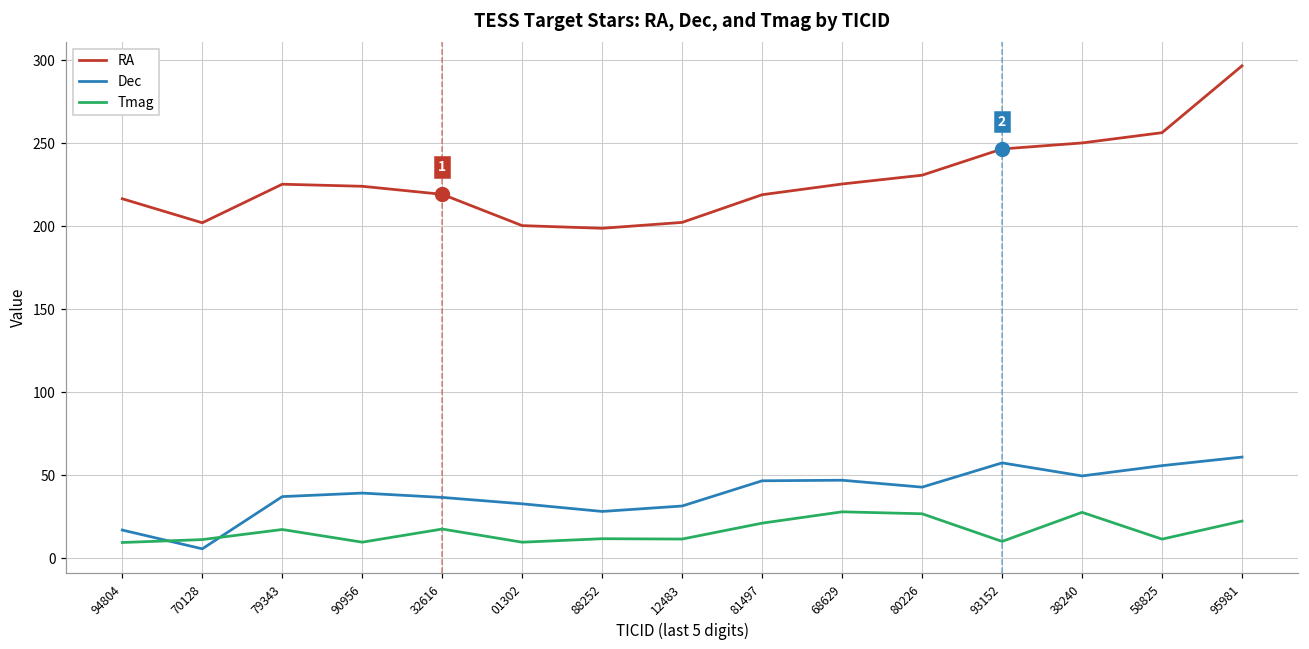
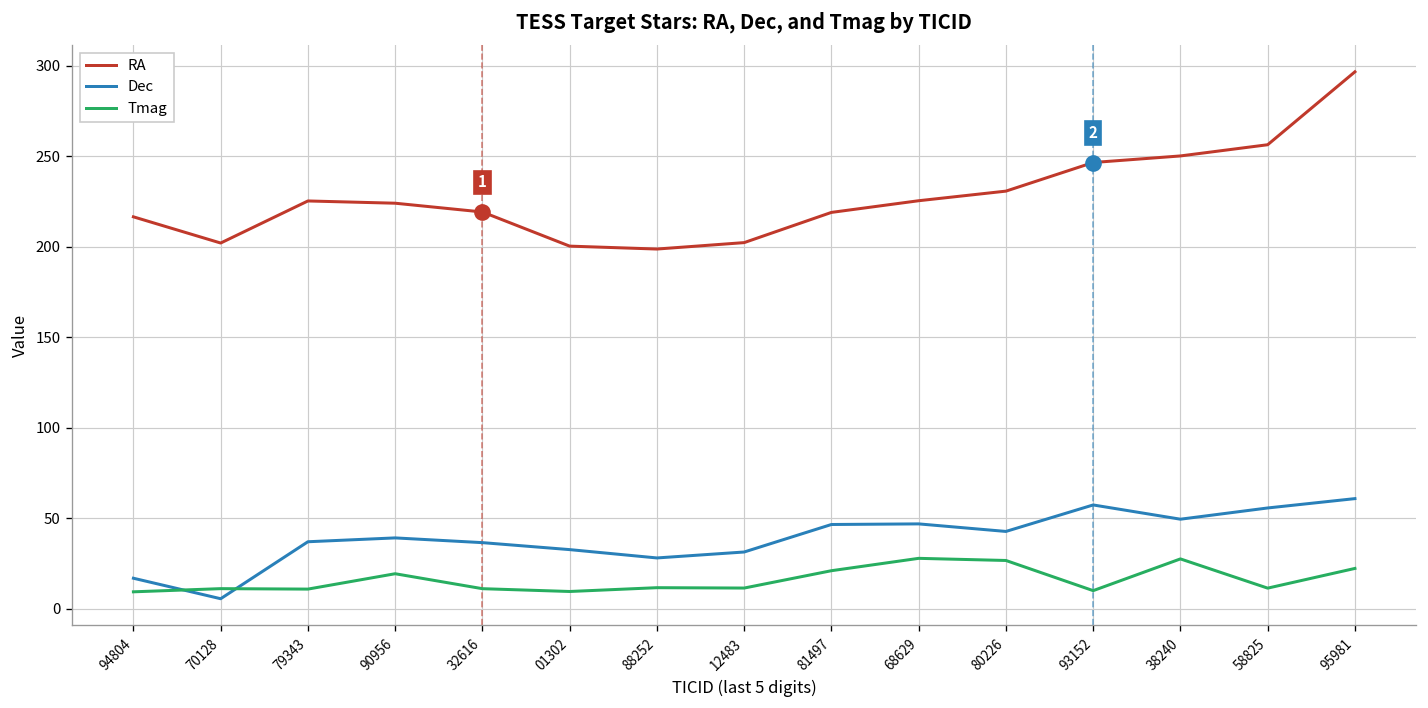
  {
    "Tmag": {
      "94804": 9,
      "70128": 11,
-     "79343": 17,
-     "90956": 10,
-     "32616": 18,
+     "79343": 11,
+     "90956": 19,
+     "32616": 11,
      "01302": 10,
      "88252": 12,
      "12483": 11,
      "81497": 21,
      "68629": 28,
      "80226": 27,
      "93152": 10,
      "38240": 28,
      "58825": 11,
      "95981": 22
    }
  }
